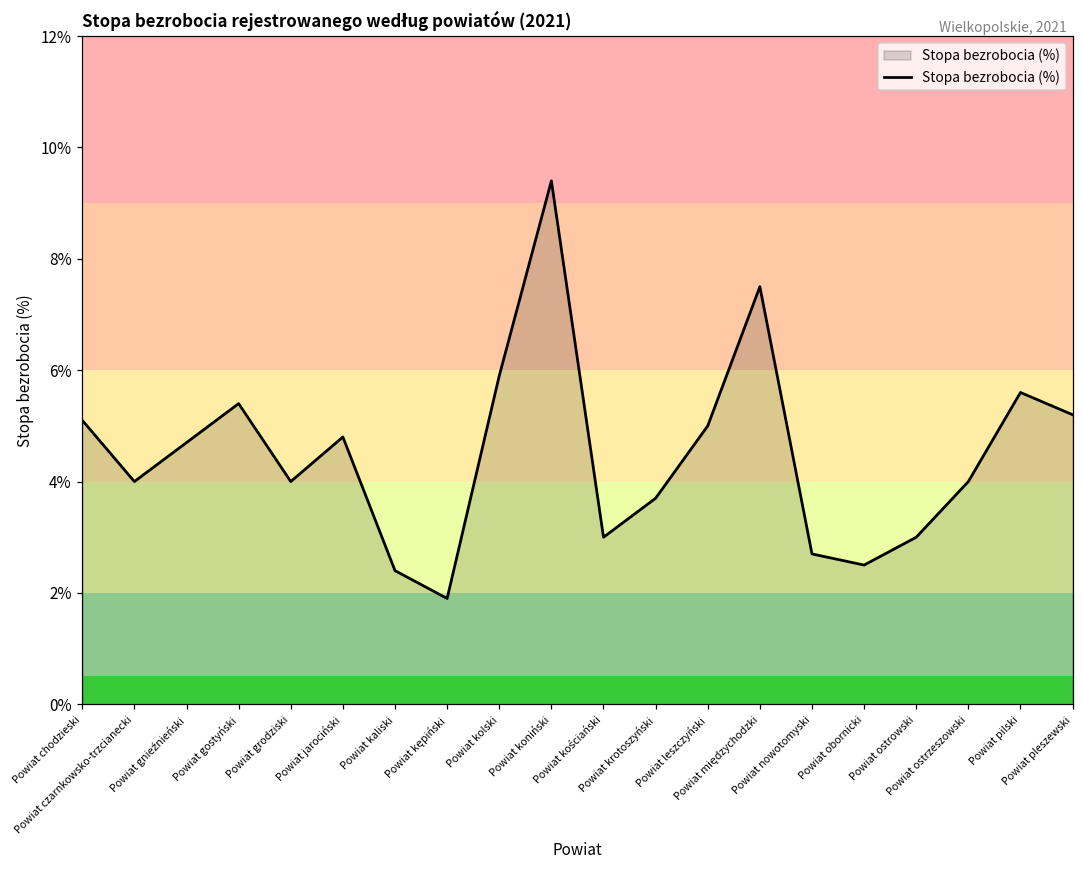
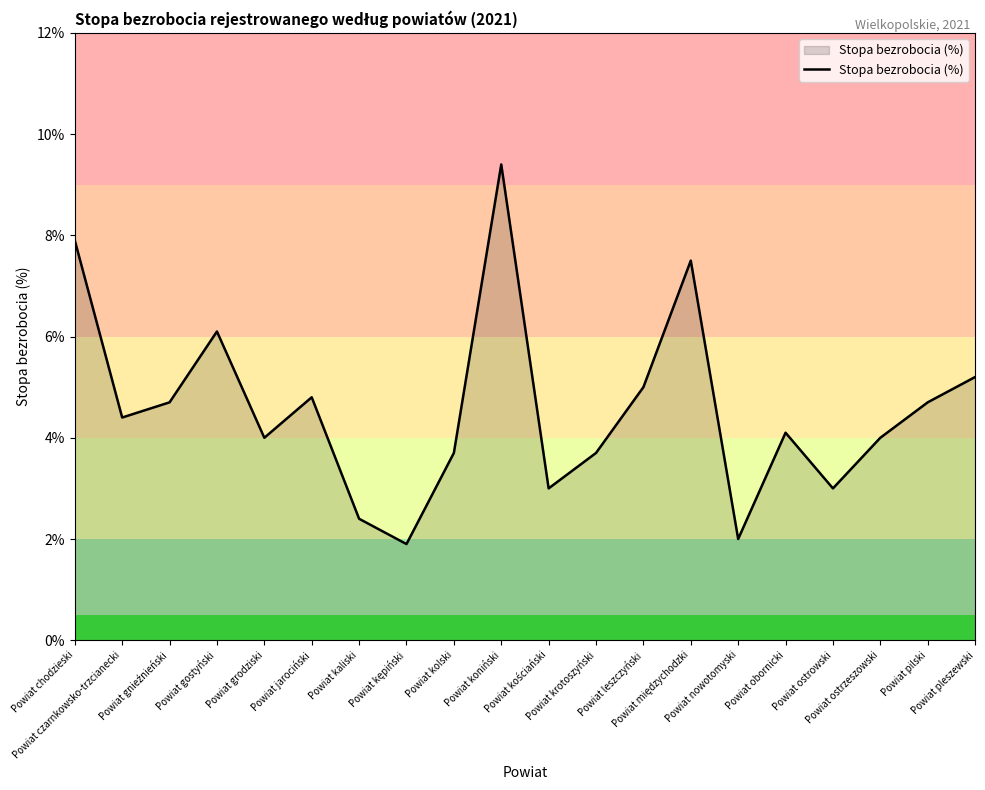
  {
-   "Powiat chodzieski": "5.1%",
-   "Powiat czarnkowsko-trzcianecki": "4.0%",
+   "Powiat chodzieski": "7.9%",
+   "Powiat czarnkowsko-trzcianecki": "4.4%",
    "Powiat gnieźnieński": "4.7%",
-   "Powiat gostyński": "5.4%",
+   "Powiat gostyński": "6.1%",
    "Powiat grodziski": "4.0%",
    "Powiat jarociński": "4.8%",
    "Powiat kaliski": "2.4%",
    "Powiat kępiński": "1.9%",
-   "Powiat kolski": "5.9%",
+   "Powiat kolski": "3.7%",
    "Powiat koniński": "9.4%",
    "Powiat kościański": "3.0%",
    "Powiat krotoszyński": "3.7%",
    "Powiat leszczyński": "5.0%",
    "Powiat międzychodzki": "7.5%",
-   "Powiat nowotomyski": "2.7%",
-   "Powiat obornicki": "2.5%",
+   "Powiat nowotomyski": "2.0%",
+   "Powiat obornicki": "4.1%",
    "Powiat ostrowski": "3.0%",
    "Powiat ostrzeszowski": "4.0%",
-   "Powiat pilski": "5.6%",
+   "Powiat pilski": "4.7%",
    "Powiat pleszewski": "5.2%"
  }
